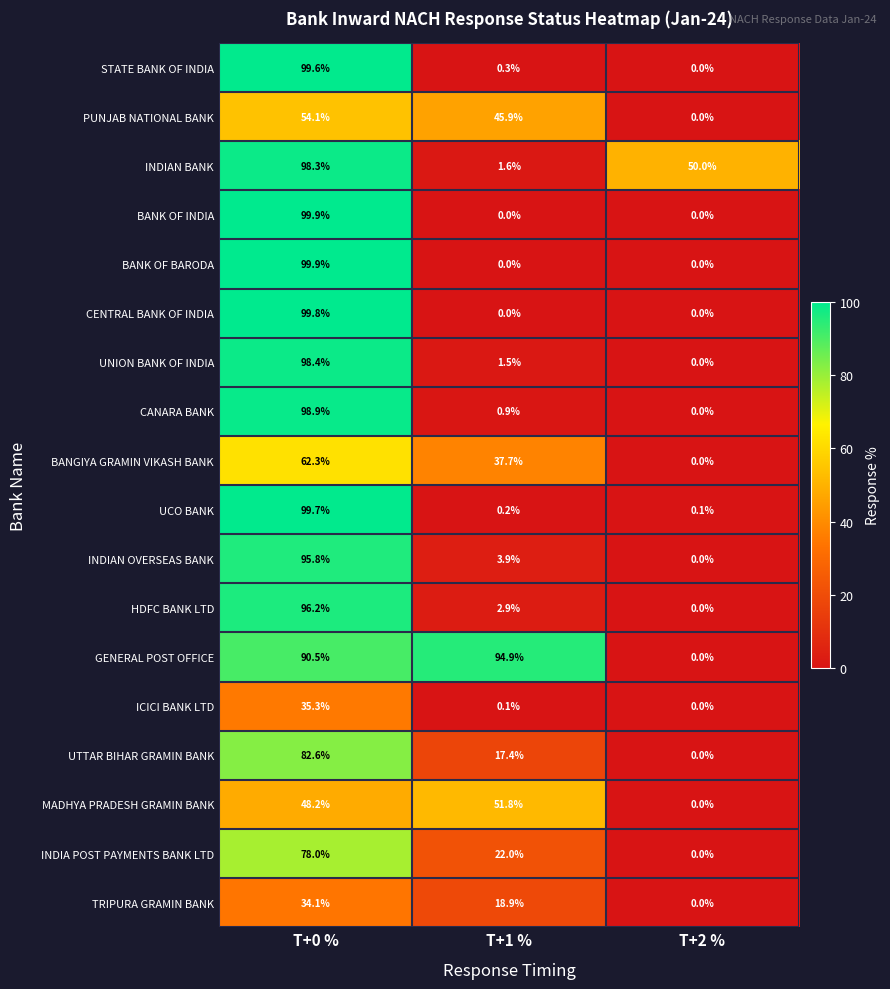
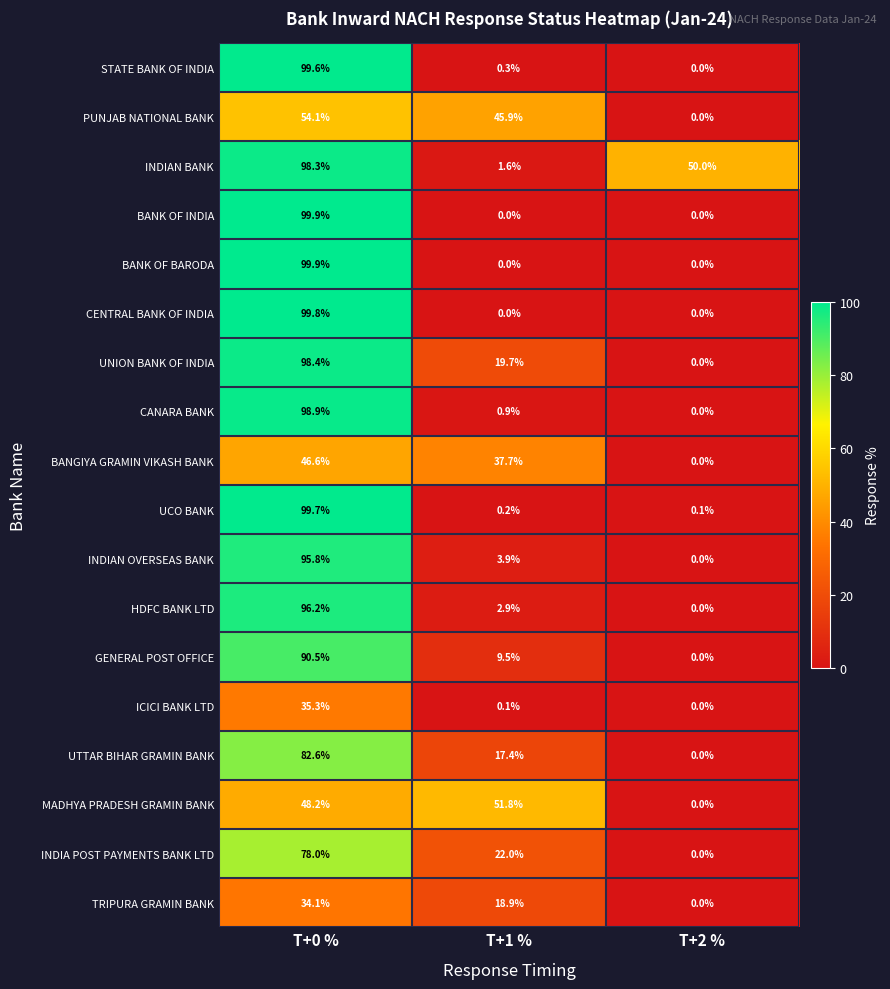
  {
    "STATE BANK OF INDIA": {
      "T+0 %": "99.6%",
      "T+1 %": "0.3%",
      "T+2 %": "0.0%"
    },
    "PUNJAB NATIONAL BANK": {
      "T+0 %": "54.1%",
      "T+1 %": "45.9%",
      "T+2 %": "0.0%"
    },
    "INDIAN BANK": {
      "T+0 %": "98.3%",
      "T+1 %": "1.6%",
      "T+2 %": "50.0%"
    },
    "BANK OF INDIA": {
      "T+0 %": "99.9%",
      "T+1 %": "0.0%",
      "T+2 %": "0.0%"
    },
    "BANK OF BARODA": {
      "T+0 %": "99.9%",
      "T+1 %": "0.0%",
      "T+2 %": "0.0%"
    },
    "CENTRAL BANK OF INDIA": {
      "T+0 %": "99.8%",
      "T+1 %": "0.0%",
      "T+2 %": "0.0%"
    },
    "UNION BANK OF INDIA": {
      "T+0 %": "98.4%",
-     "T+1 %": "1.5%",
+     "T+1 %": "19.7%",
      "T+2 %": "0.0%"
    },
    "CANARA BANK": {
      "T+0 %": "98.9%",
      "T+1 %": "0.9%",
      "T+2 %": "0.0%"
    },
    "BANGIYA GRAMIN VIKASH BANK": {
-     "T+0 %": "62.3%",
+     "T+0 %": "46.6%",
      "T+1 %": "37.7%",
      "T+2 %": "0.0%"
    },
    "UCO BANK": {
      "T+0 %": "99.7%",
      "T+1 %": "0.2%",
      "T+2 %": "0.1%"
    },
    "INDIAN OVERSEAS BANK": {
      "T+0 %": "95.8%",
      "T+1 %": "3.9%",
      "T+2 %": "0.0%"
    },
    "HDFC BANK LTD": {
      "T+0 %": "96.2%",
      "T+1 %": "2.9%",
      "T+2 %": "0.0%"
    },
    "GENERAL POST OFFICE": {
      "T+0 %": "90.5%",
-     "T+1 %": "94.9%",
+     "T+1 %": "9.5%",
      "T+2 %": "0.0%"
    },
    "ICICI BANK LTD": {
      "T+0 %": "35.3%",
      "T+1 %": "0.1%",
      "T+2 %": "0.0%"
    },
    "UTTAR BIHAR GRAMIN BANK": {
      "T+0 %": "82.6%",
      "T+1 %": "17.4%",
      "T+2 %": "0.0%"
    },
    "MADHYA PRADESH GRAMIN BANK": {
      "T+0 %": "48.2%",
      "T+1 %": "51.8%",
      "T+2 %": "0.0%"
    },
    "INDIA POST PAYMENTS BANK LTD": {
      "T+0 %": "78.0%",
      "T+1 %": "22.0%",
      "T+2 %": "0.0%"
    },
    "TRIPURA GRAMIN BANK": {
      "T+0 %": "34.1%",
      "T+1 %": "18.9%",
      "T+2 %": "0.0%"
    }
  }
